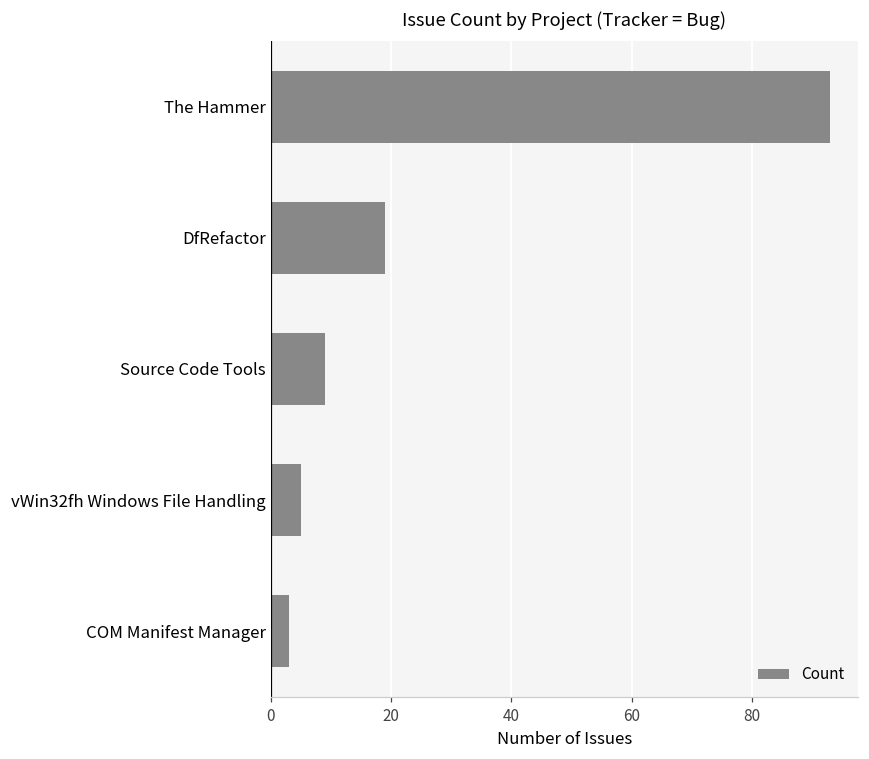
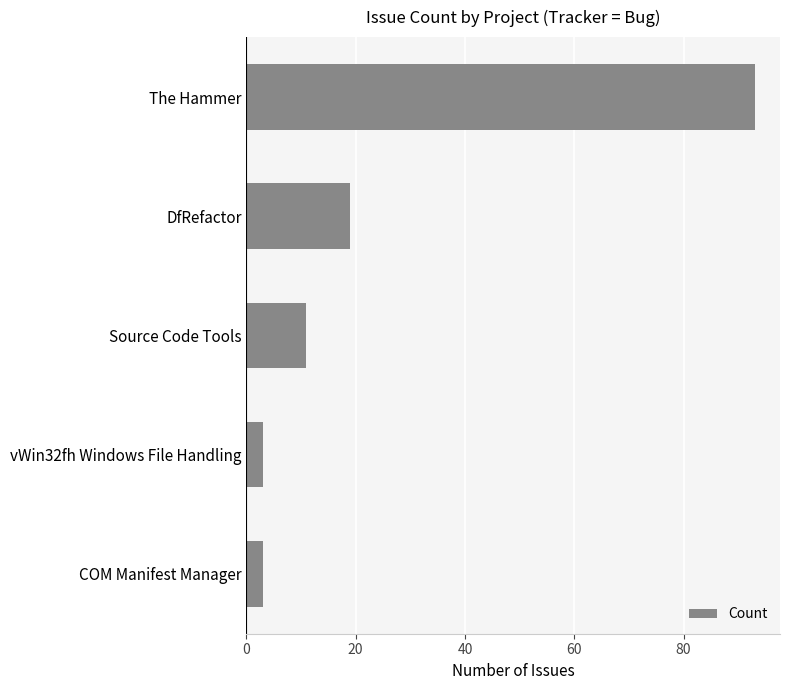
  {
    "The Hammer": 93,
    "DfRefactor": 19,
-   "Source Code Tools": 9,
-   "vWin32fh Windows File Handling": 5,
+   "Source Code Tools": 11,
+   "vWin32fh Windows File Handling": 3,
    "COM Manifest Manager": 3
  }
